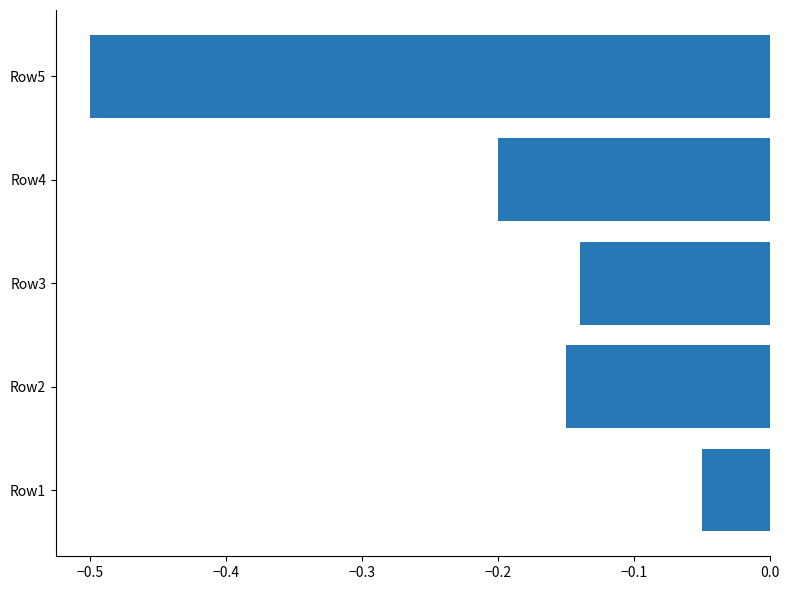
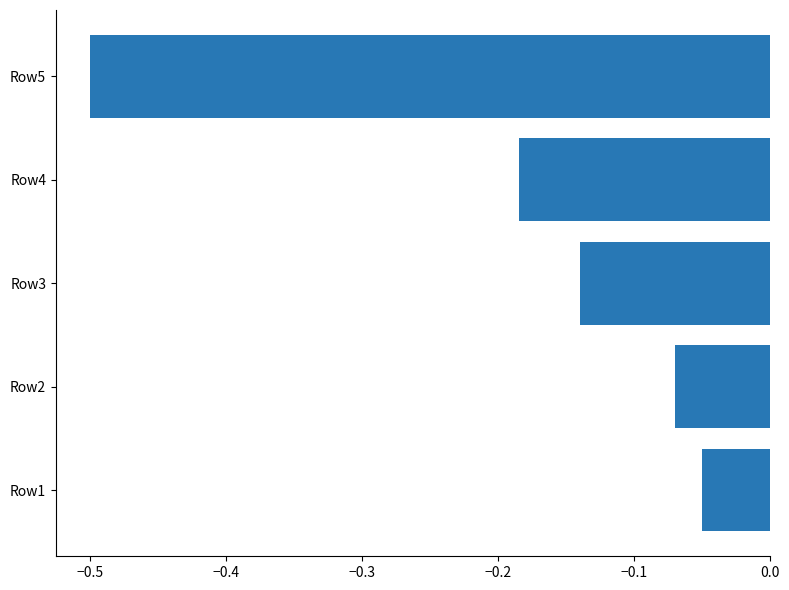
  {
    "Row5": -0.500,
-   "Row4": -0.200,
+   "Row4": -0.185,
    "Row3": -0.140,
-   "Row2": -0.150,
+   "Row2": -0.070,
    "Row1": -0.050
  }
